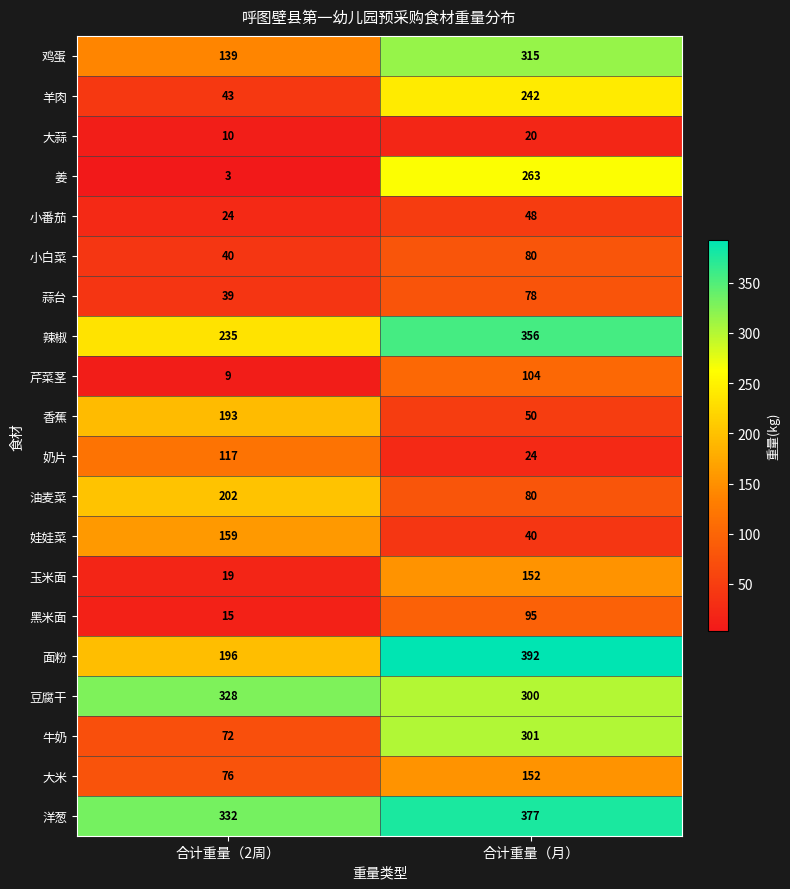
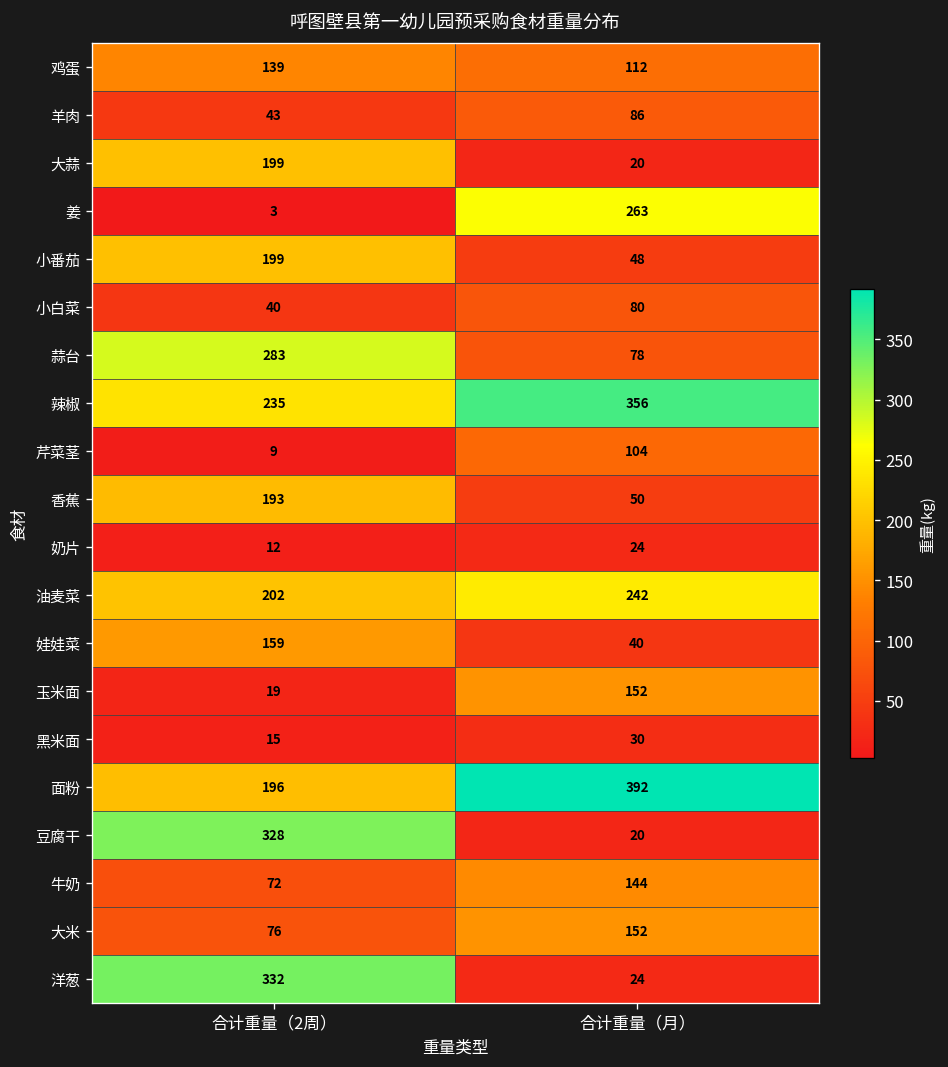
  {
    "鸡蛋": {
      "合计重量（2周）": 139,
-     "合计重量（月）": 315
+     "合计重量（月）": 112
    },
    "羊肉": {
      "合计重量（2周）": 43,
-     "合计重量（月）": 242
+     "合计重量（月）": 86
    },
    "大蒜": {
-     "合计重量（2周）": 10,
+     "合计重量（2周）": 199,
      "合计重量（月）": 20
    },
    "姜": {
      "合计重量（2周）": 3,
      "合计重量（月）": 263
    },
    "小番茄": {
-     "合计重量（2周）": 24,
+     "合计重量（2周）": 199,
      "合计重量（月）": 48
    },
    "小白菜": {
      "合计重量（2周）": 40,
      "合计重量（月）": 80
    },
    "蒜台": {
-     "合计重量（2周）": 39,
+     "合计重量（2周）": 283,
      "合计重量（月）": 78
    },
    "辣椒": {
      "合计重量（2周）": 235,
      "合计重量（月）": 356
    },
    "芹菜茎": {
      "合计重量（2周）": 9,
      "合计重量（月）": 104
    },
    "香蕉": {
      "合计重量（2周）": 193,
      "合计重量（月）": 50
    },
    "奶片": {
-     "合计重量（2周）": 117,
+     "合计重量（2周）": 12,
      "合计重量（月）": 24
    },
    "油麦菜": {
      "合计重量（2周）": 202,
-     "合计重量（月）": 80
+     "合计重量（月）": 242
    },
    "娃娃菜": {
      "合计重量（2周）": 159,
      "合计重量（月）": 40
    },
    "玉米面": {
      "合计重量（2周）": 19,
      "合计重量（月）": 152
    },
    "黑米面": {
      "合计重量（2周）": 15,
-     "合计重量（月）": 95
+     "合计重量（月）": 30
    },
    "面粉": {
      "合计重量（2周）": 196,
      "合计重量（月）": 392
    },
    "豆腐干": {
      "合计重量（2周）": 328,
-     "合计重量（月）": 300
+     "合计重量（月）": 20
    },
    "牛奶": {
      "合计重量（2周）": 72,
-     "合计重量（月）": 301
+     "合计重量（月）": 144
    },
    "大米": {
      "合计重量（2周）": 76,
      "合计重量（月）": 152
    },
    "洋葱": {
      "合计重量（2周）": 332,
-     "合计重量（月）": 377
+     "合计重量（月）": 24
    }
  }
